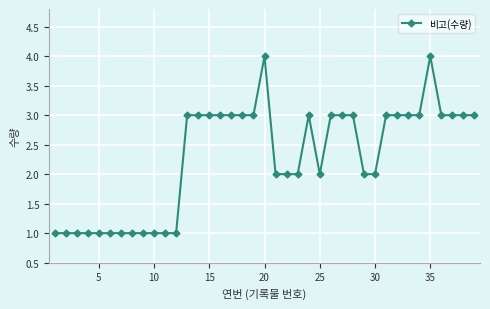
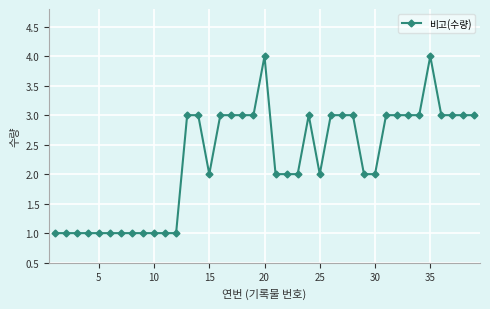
  {
    "5": 1,
    "10": 1,
-   "15": 3,
+   "15": 2,
    "20": 4,
    "25": 2,
    "30": 2,
    "35": 4
  }
